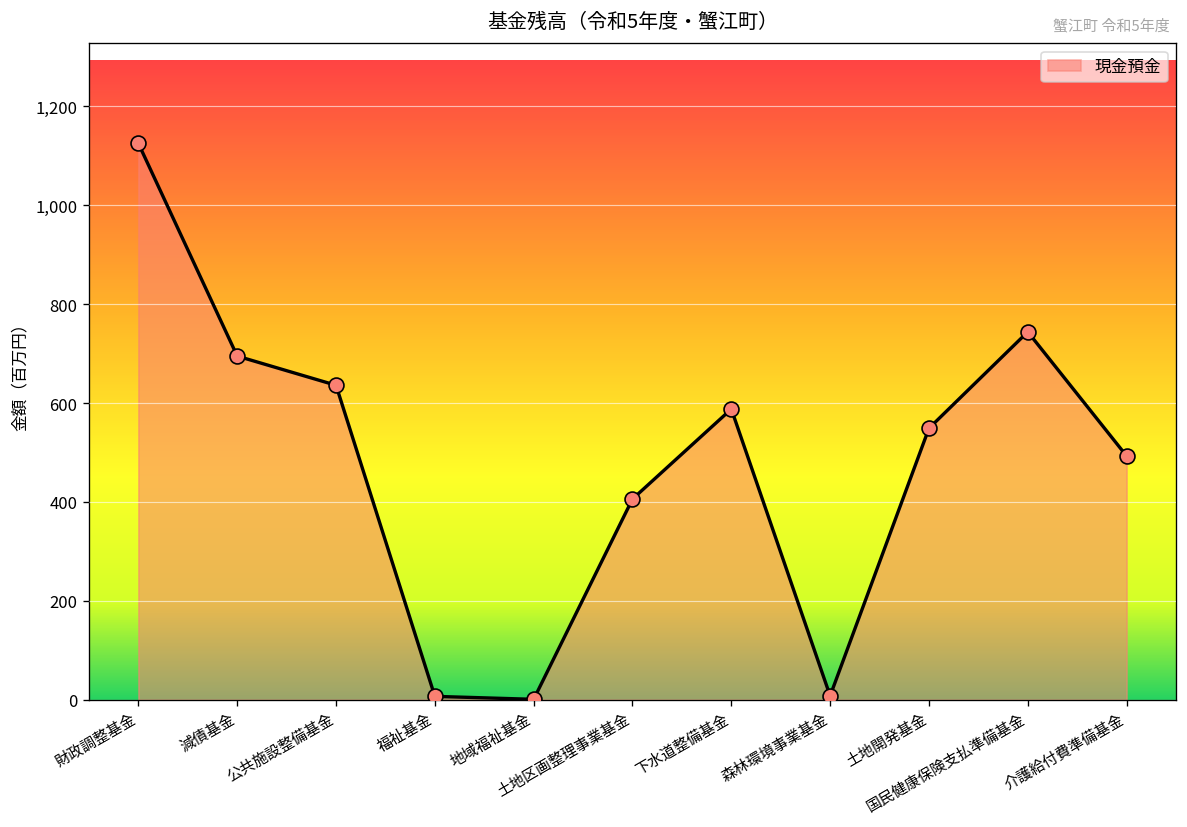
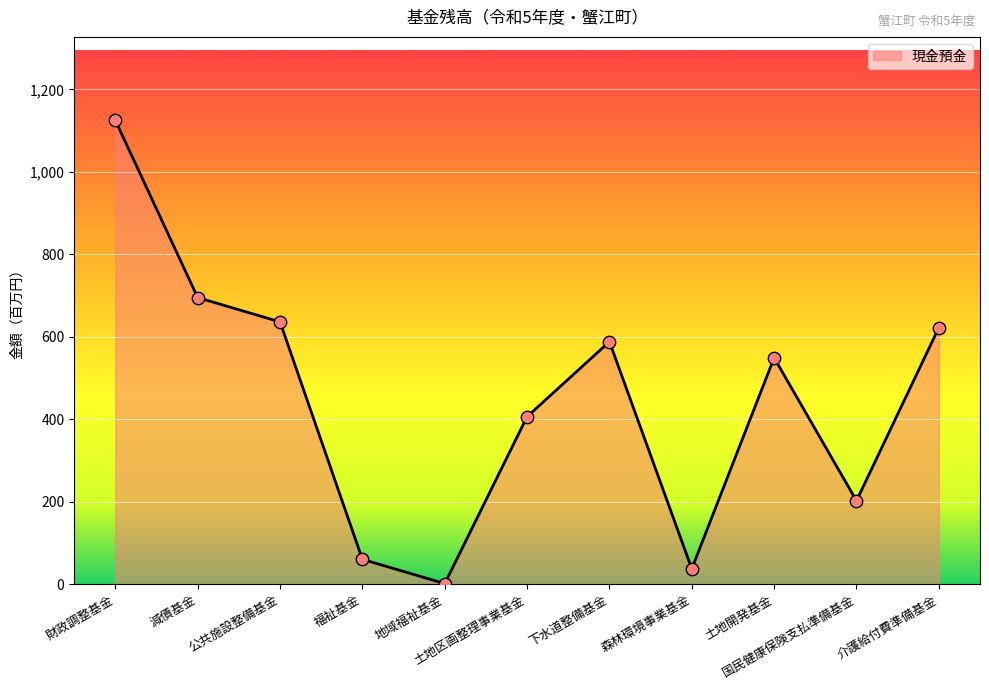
  {
    "財政調整基金": "1,130",
    "減債基金": "700",
    "公共施設整備基金": "640",
-   "福祉基金": "10",
+   "福祉基金": "60",
    "地域福祉基金": "0",
    "土地区画整理事業基金": "410",
    "下水道整備基金": "590",
-   "森林環境事業基金": "10",
+   "森林環境事業基金": "40",
    "土地開発基金": "550",
-   "国民健康保険支払準備基金": "740",
-   "介護給付費準備基金": "490"
+   "国民健康保険支払準備基金": "200",
+   "介護給付費準備基金": "620"
  }
